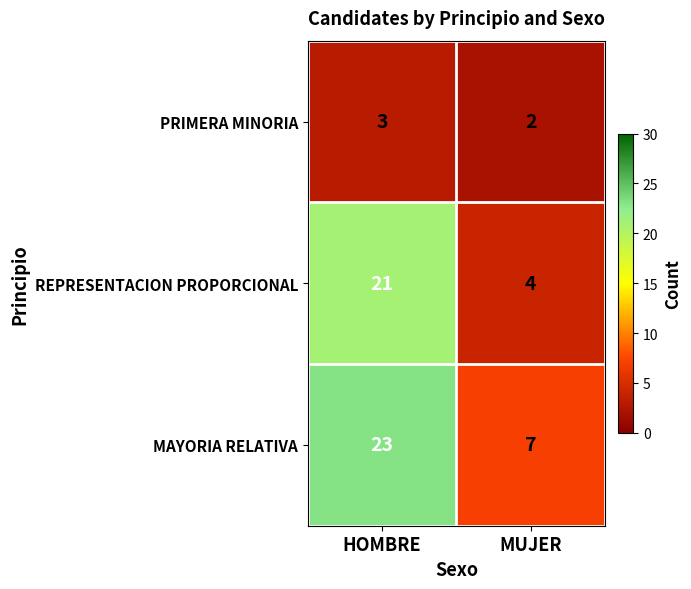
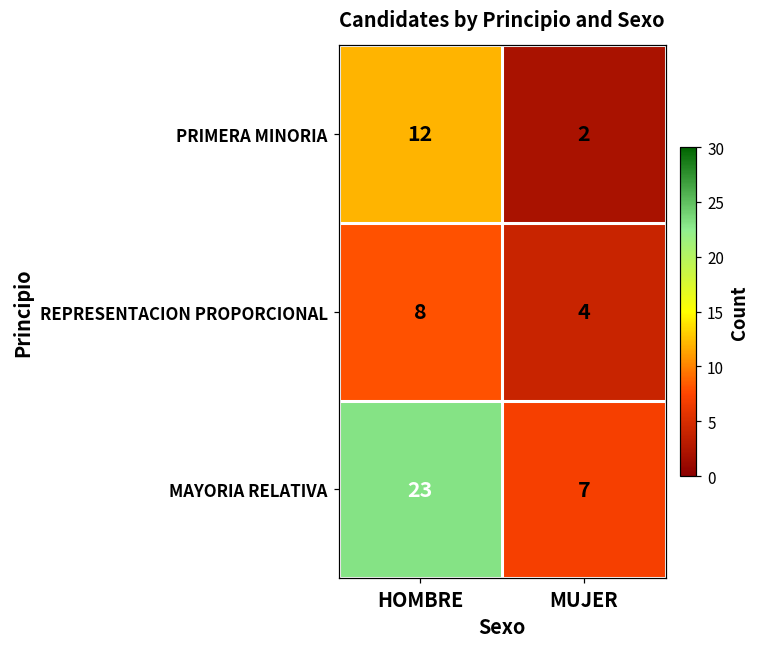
  {
    "PRIMERA MINORIA": {
-     "HOMBRE": 3,
+     "HOMBRE": 12,
      "MUJER": 2
    },
    "REPRESENTACION PROPORCIONAL": {
-     "HOMBRE": 21,
+     "HOMBRE": 8,
      "MUJER": 4
    },
    "MAYORIA RELATIVA": {
      "HOMBRE": 23,
      "MUJER": 7
    }
  }
